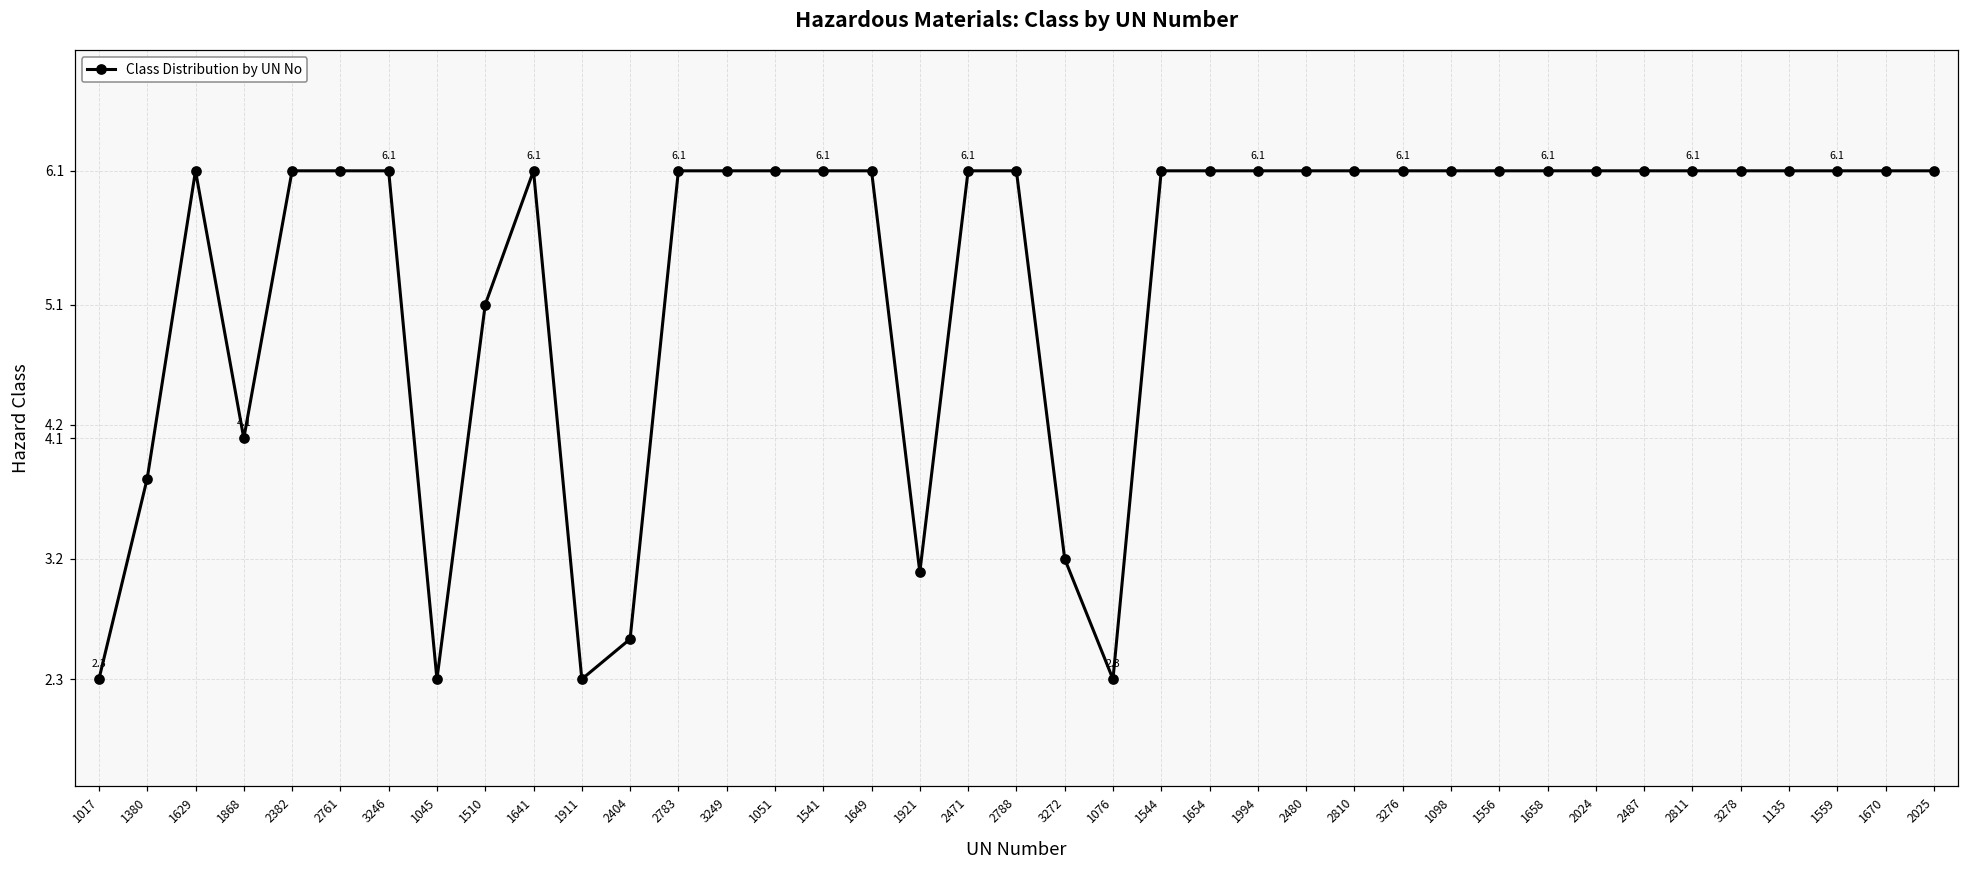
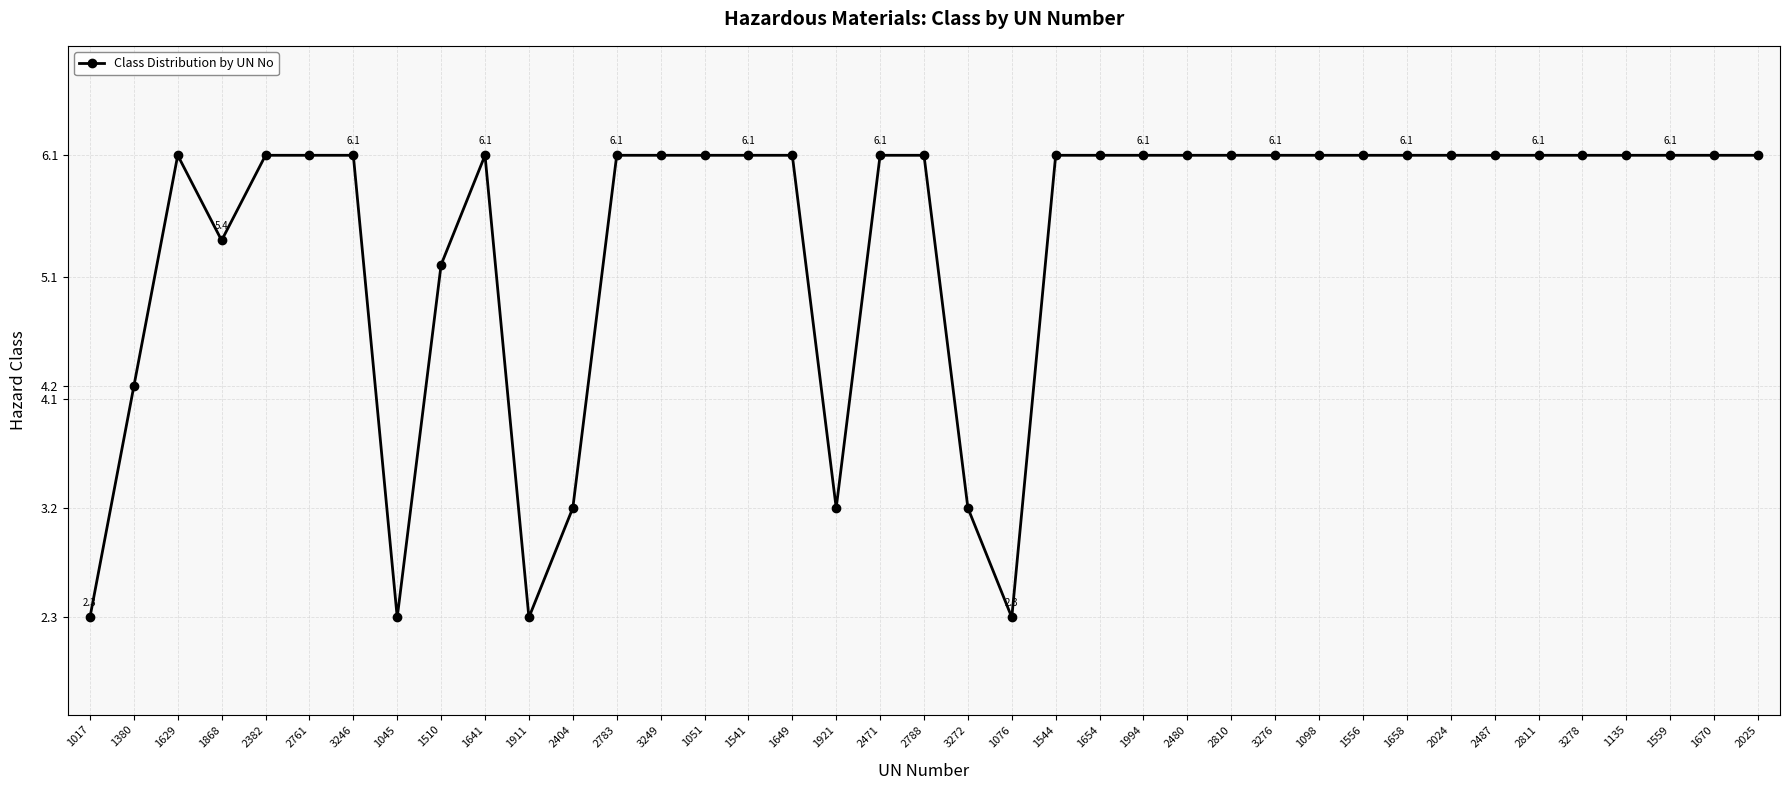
  {
    "1017": 2.3,
-   "1380": 3.8,
-   "1868": 4.1,
+   "1380": 4.2,
+   "1868": 5.4,
    "3246": 6.1,
-   "1510": 5.1,
+   "1510": 5.2,
    "1641": 6.1,
-   "2404": 2.6,
+   "2404": 3.2,
    "2783": 6.1,
    "1541": 6.1,
-   "1921": 3.1,
+   "1921": 3.2,
    "2471": 6.1,
    "1076": 2.3,
    "1994": 6.1,
    "3276": 6.1,
    "1658": 6.1,
    "2811": 6.1,
    "1559": 6.1
  }
